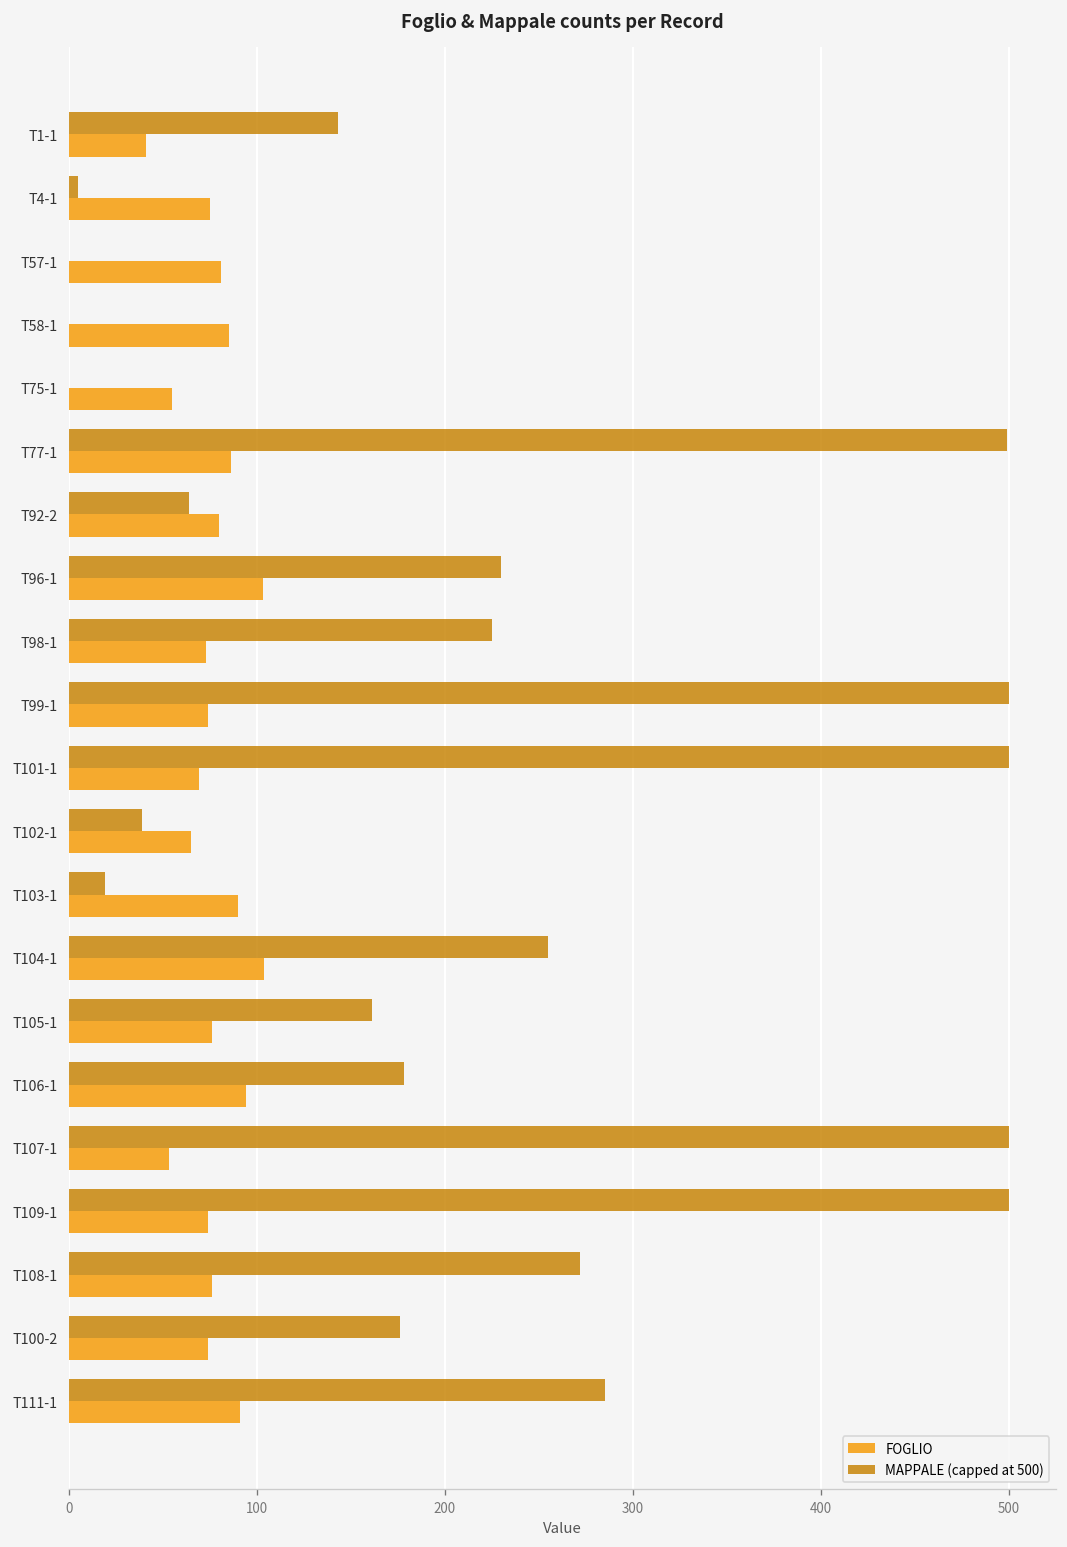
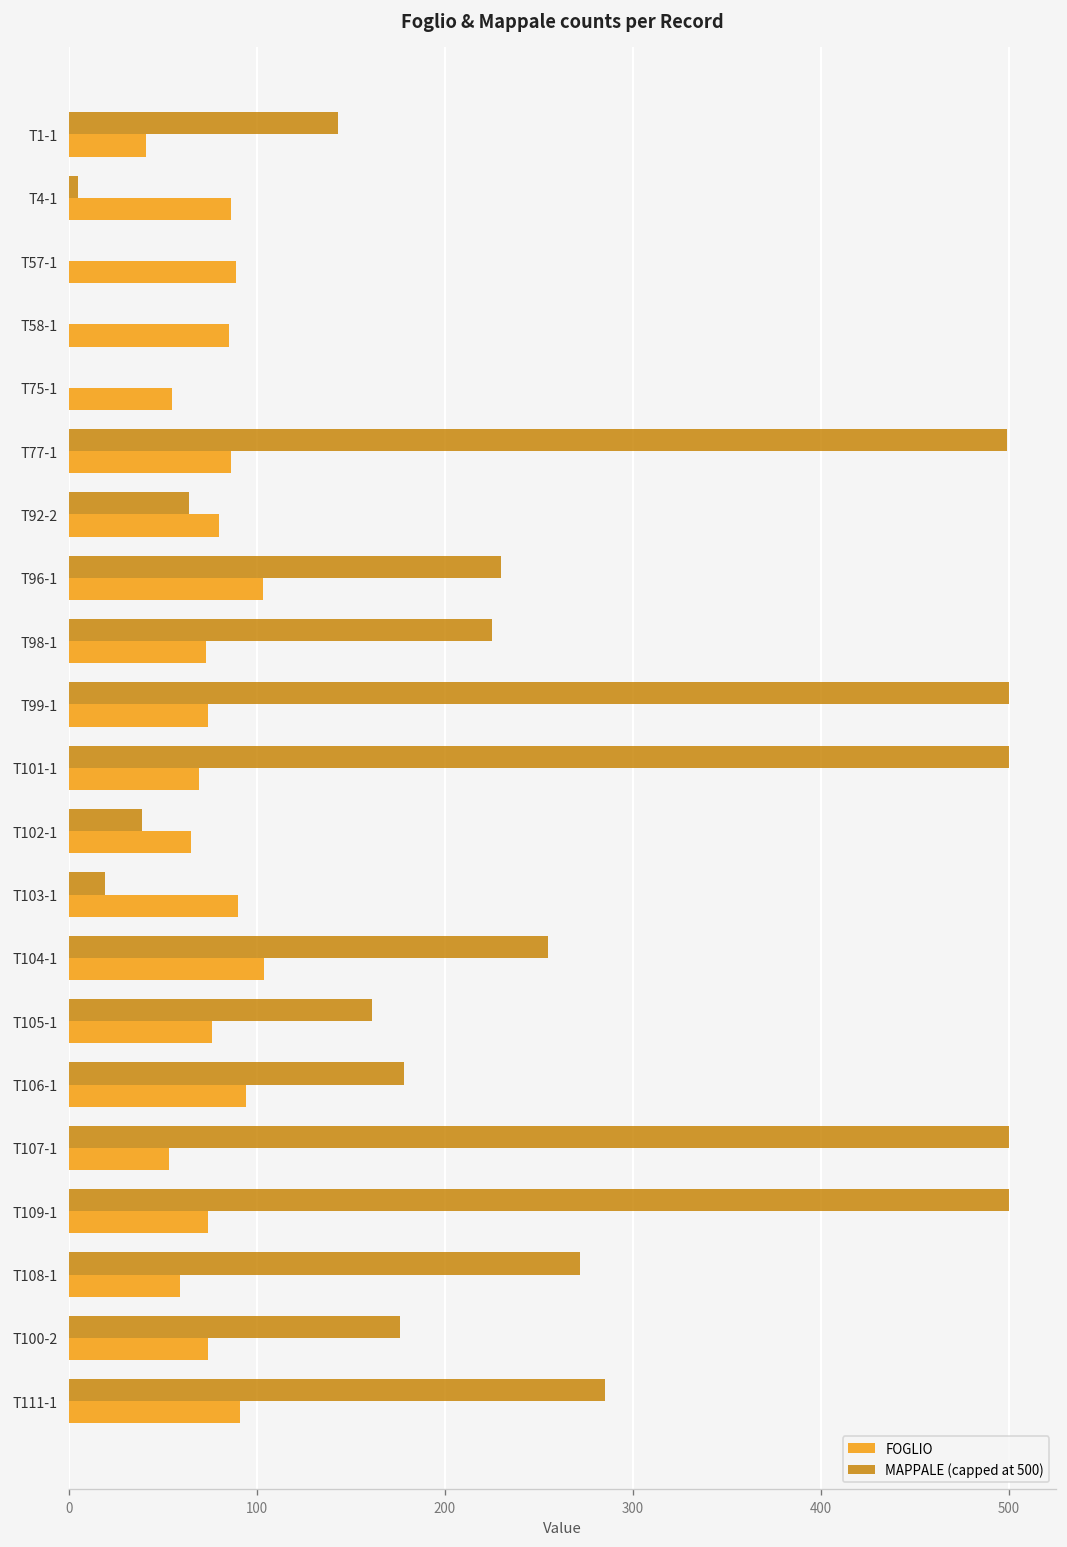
  {
    "FOGLIO": {
      "T1-1": 41,
-     "T4-1": 75,
-     "T57-1": 81,
+     "T4-1": 86,
+     "T57-1": 89,
      "T58-1": 85,
      "T75-1": 55,
      "T77-1": 86,
      "T92-2": 80,
      "T96-1": 103,
      "T98-1": 73,
      "T99-1": 74,
      "T101-1": 69,
      "T102-1": 65,
      "T103-1": 90,
      "T104-1": 104,
      "T105-1": 76,
      "T106-1": 94,
      "T107-1": 53,
      "T109-1": 74,
-     "T108-1": 76,
+     "T108-1": 59,
      "T100-2": 74,
      "T111-1": 91
    },
    "MAPPALE (capped at 500)": {
      "T1-1": 143,
      "T4-1": 5,
      "T57-1": 0,
      "T58-1": 0,
      "T75-1": 0,
      "T77-1": 499,
      "T92-2": 64,
      "T96-1": 230,
      "T98-1": 225,
      "T99-1": 500,
      "T101-1": 500,
      "T102-1": 39,
      "T103-1": 19,
      "T104-1": 255,
      "T105-1": 161,
      "T106-1": 178,
      "T107-1": 500,
      "T109-1": 500,
      "T108-1": 272,
      "T100-2": 176,
      "T111-1": 285
    }
  }
